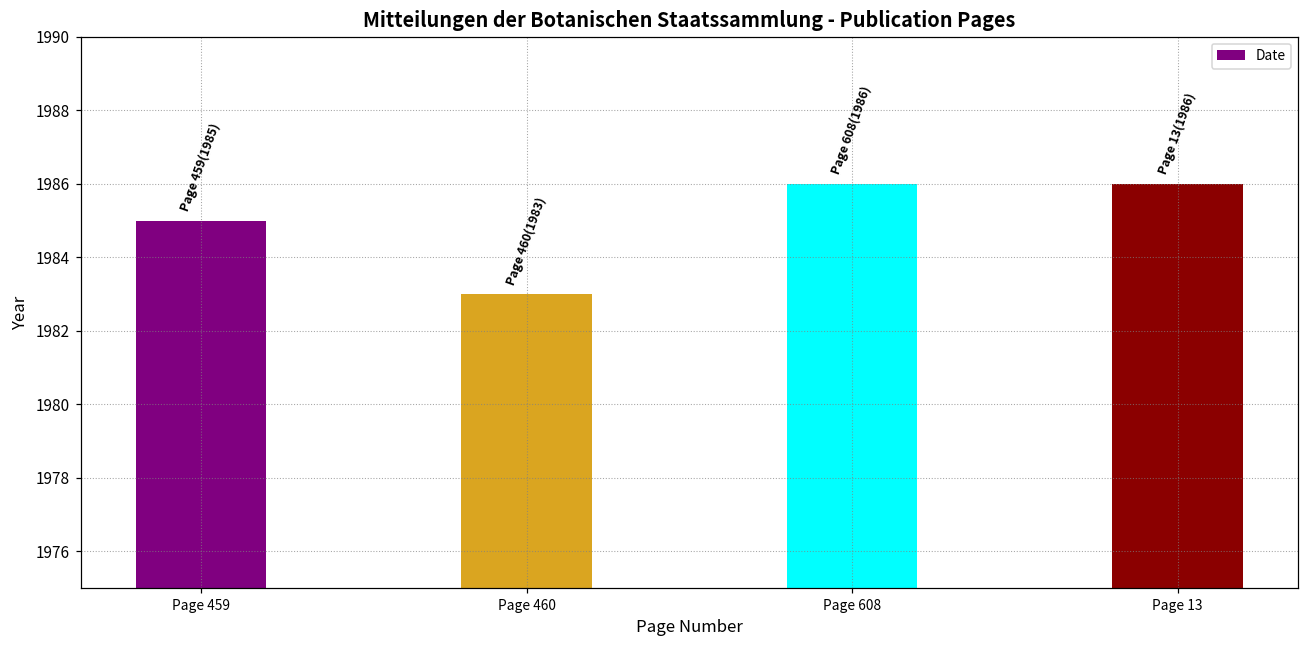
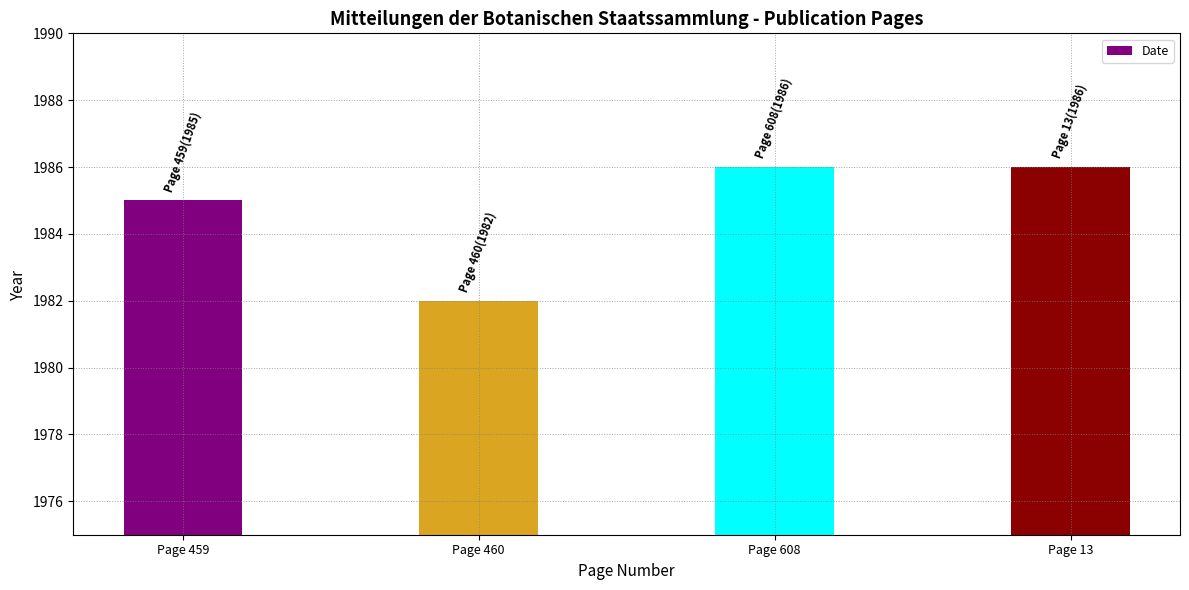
  {
    "Page 459": "(1985)",
-   "Page 460": "(1983)",
+   "Page 460": "(1982)",
    "Page 608": "(1986)",
    "Page 13": "(1986)"
  }
